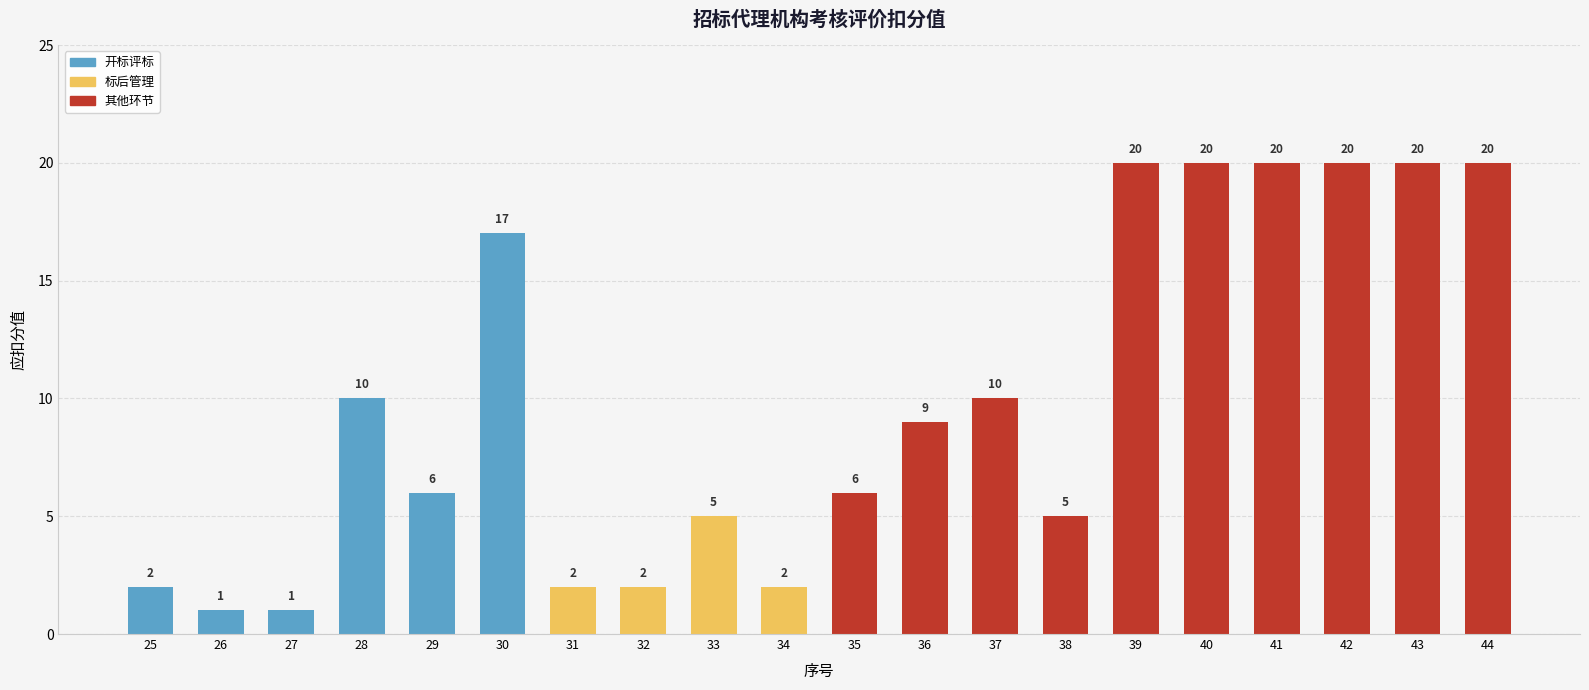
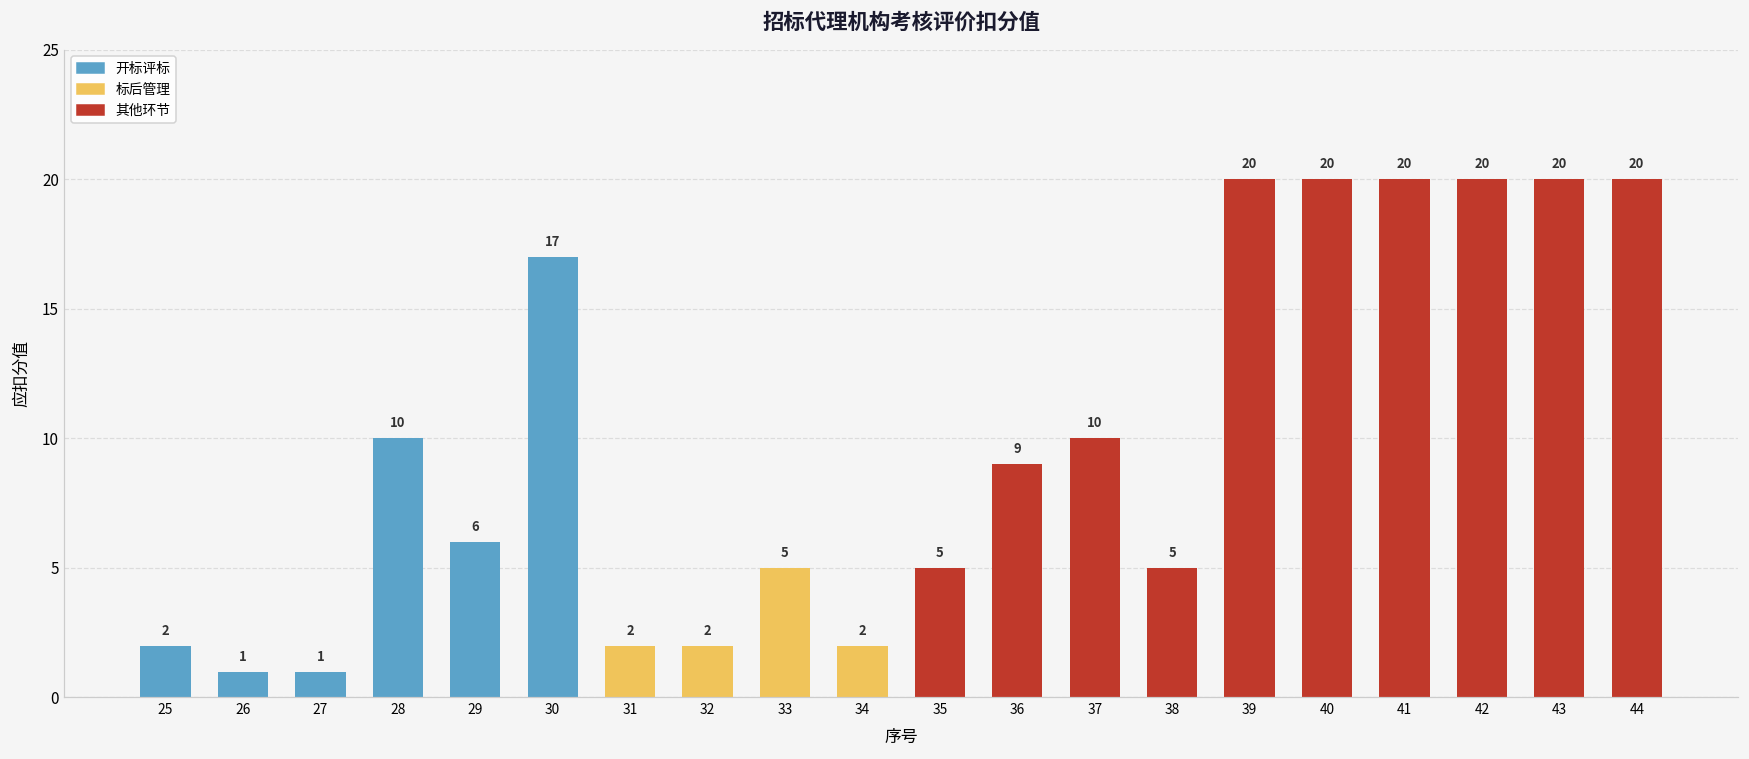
  {
    "25": 2,
    "26": 1,
    "27": 1,
    "28": 10,
    "29": 6,
    "30": 17,
    "31": 2,
    "32": 2,
    "33": 5,
    "34": 2,
-   "35": 6,
+   "35": 5,
    "36": 9,
    "37": 10,
    "38": 5,
    "39": 20,
    "40": 20,
    "41": 20,
    "42": 20,
    "43": 20,
    "44": 20
  }
